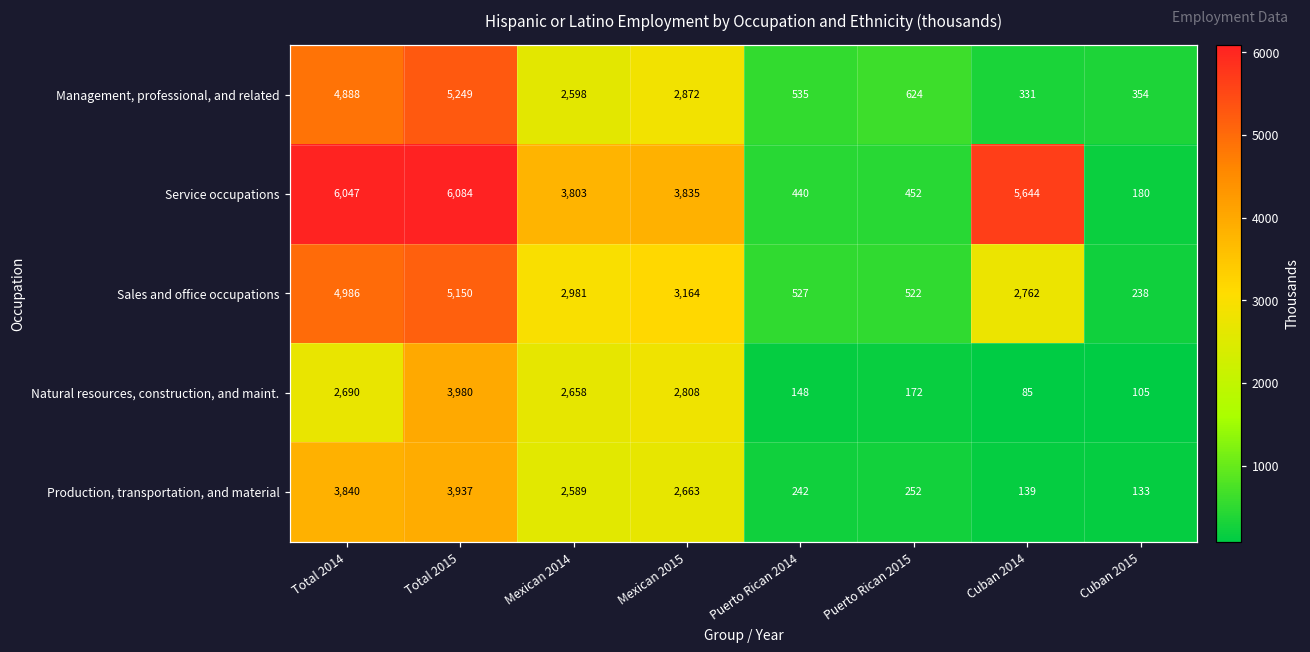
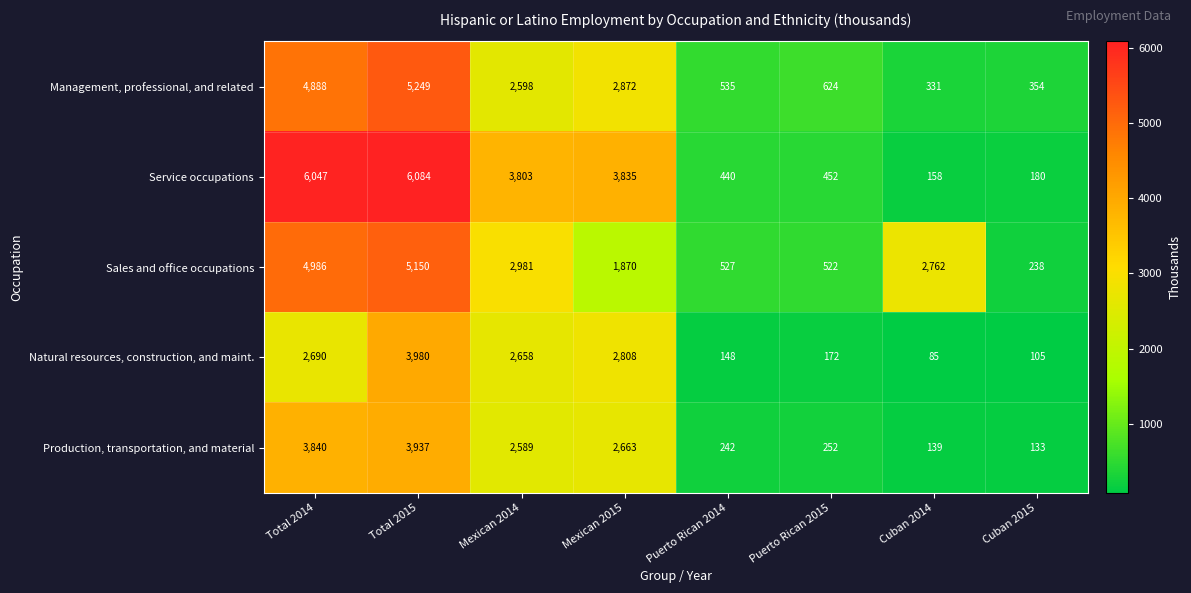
  {
    "Management, professional, and related": {
      "Total 2014": "4,888",
      "Total 2015": "5,249",
      "Mexican 2014": "2,598",
      "Mexican 2015": "2,872",
      "Puerto Rican 2014": "535",
      "Puerto Rican 2015": "624",
      "Cuban 2014": "331",
      "Cuban 2015": "354"
    },
    "Service occupations": {
      "Total 2014": "6,047",
      "Total 2015": "6,084",
      "Mexican 2014": "3,803",
      "Mexican 2015": "3,835",
      "Puerto Rican 2014": "440",
      "Puerto Rican 2015": "452",
-     "Cuban 2014": "5,644",
+     "Cuban 2014": "158",
      "Cuban 2015": "180"
    },
    "Sales and office occupations": {
      "Total 2014": "4,986",
      "Total 2015": "5,150",
      "Mexican 2014": "2,981",
-     "Mexican 2015": "3,164",
+     "Mexican 2015": "1,870",
      "Puerto Rican 2014": "527",
      "Puerto Rican 2015": "522",
      "Cuban 2014": "2,762",
      "Cuban 2015": "238"
    },
    "Natural resources, construction, and maint.": {
      "Total 2014": "2,690",
      "Total 2015": "3,980",
      "Mexican 2014": "2,658",
      "Mexican 2015": "2,808",
      "Puerto Rican 2014": "148",
      "Puerto Rican 2015": "172",
      "Cuban 2014": "85",
      "Cuban 2015": "105"
    },
    "Production, transportation, and material": {
      "Total 2014": "3,840",
      "Total 2015": "3,937",
      "Mexican 2014": "2,589",
      "Mexican 2015": "2,663",
      "Puerto Rican 2014": "242",
      "Puerto Rican 2015": "252",
      "Cuban 2014": "139",
      "Cuban 2015": "133"
    }
  }
